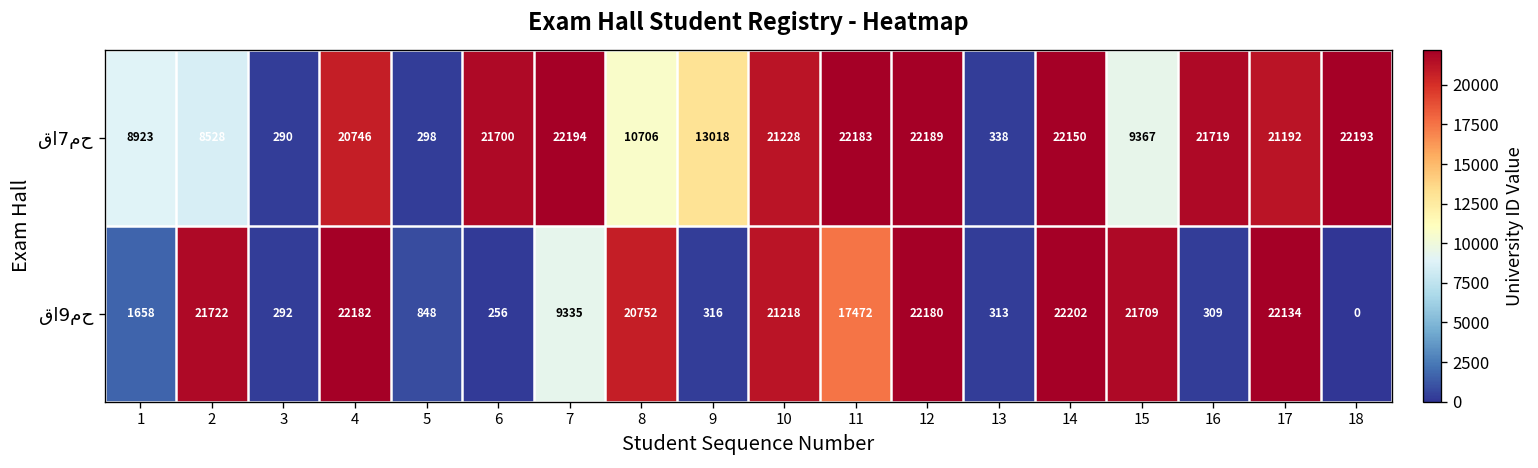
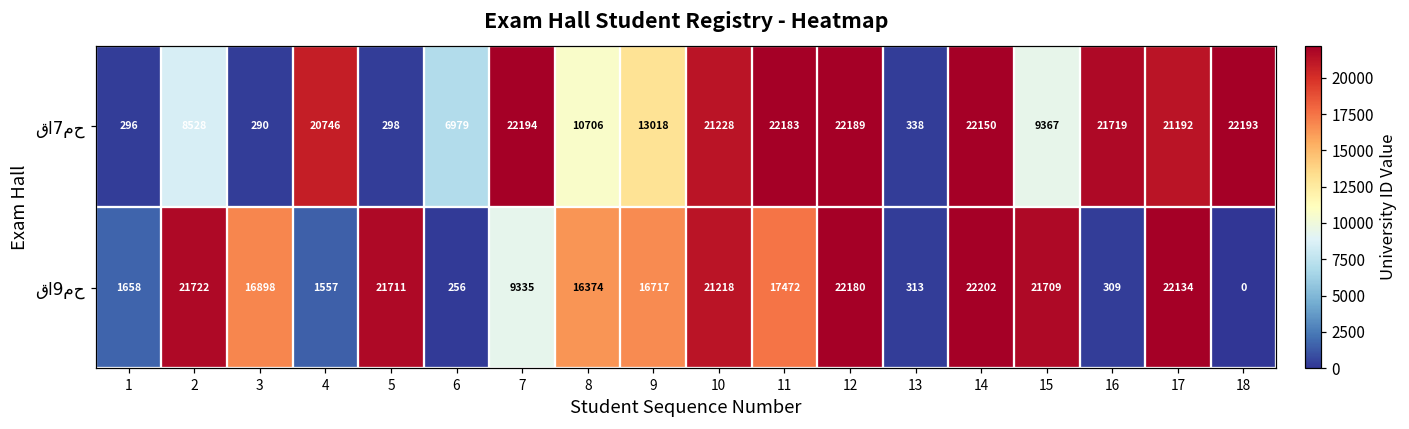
  {
    "قا7مح": {
-     "1": 8923,
+     "1": 296,
      "3": 290,
      "4": 20746,
      "5": 298,
-     "6": 21700,
+     "6": 6979,
      "7": 22194,
      "8": 10706,
      "9": 13018,
      "10": 21228,
      "11": 22183,
      "12": 22189,
      "13": 338,
      "14": 22150,
      "15": 9367,
      "16": 21719,
      "17": 21192,
      "18": 22193
    },
    "قا9مح": {
      "1": 1658,
      "2": 21722,
-     "3": 292,
-     "4": 22182,
-     "5": 848,
+     "3": 16898,
+     "4": 1557,
+     "5": 21711,
      "6": 256,
      "7": 9335,
-     "8": 20752,
-     "9": 316,
+     "8": 16374,
+     "9": 16717,
      "10": 21218,
      "11": 17472,
      "12": 22180,
      "13": 313,
      "14": 22202,
      "15": 21709,
      "16": 309,
      "17": 22134,
      "18": 0
    }
  }
